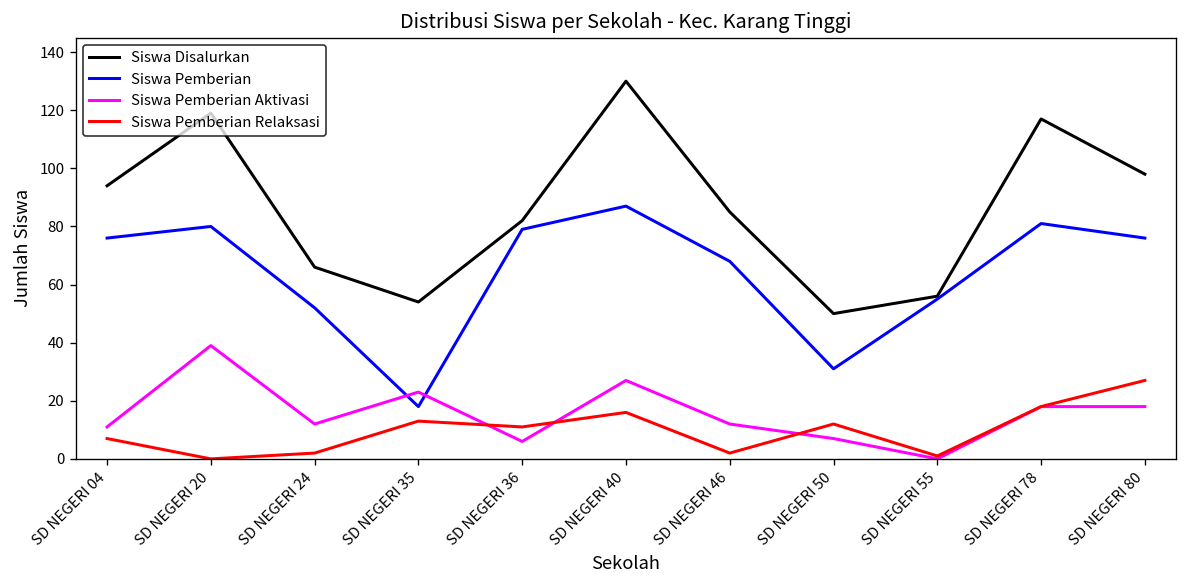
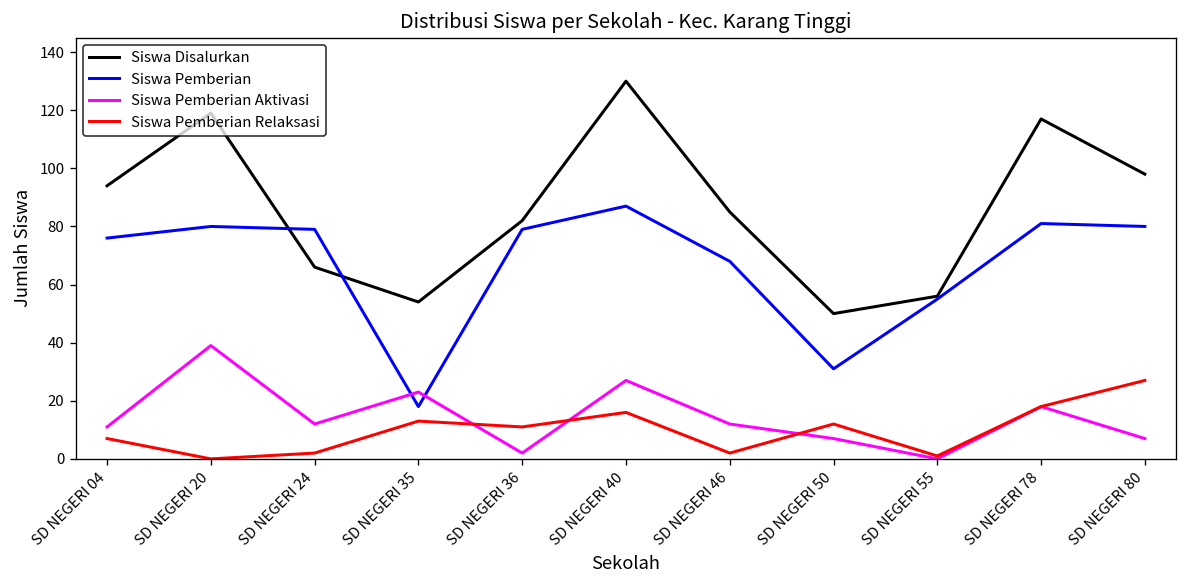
  {
    "Siswa Disalurkan": {
      "SD NEGERI 04": 94,
      "SD NEGERI 24": 66,
      "SD NEGERI 35": 54,
      "SD NEGERI 36": 82,
      "SD NEGERI 40": 130,
      "SD NEGERI 46": 85,
      "SD NEGERI 50": 50,
      "SD NEGERI 78": 117,
      "SD NEGERI 80": 98
    },
    "Siswa Pemberian": {
      "SD NEGERI 04": 76,
      "SD NEGERI 20": 80,
-     "SD NEGERI 24": 52,
+     "SD NEGERI 24": 79,
      "SD NEGERI 35": 18,
      "SD NEGERI 36": 79,
      "SD NEGERI 40": 87,
      "SD NEGERI 46": 68,
      "SD NEGERI 50": 31,
      "SD NEGERI 78": 81,
-     "SD NEGERI 80": 76
+     "SD NEGERI 80": 80
    },
    "Siswa Pemberian Aktivasi": {
      "SD NEGERI 04": 11,
      "SD NEGERI 20": 39,
      "SD NEGERI 24": 12,
      "SD NEGERI 35": 23,
-     "SD NEGERI 36": 6,
+     "SD NEGERI 36": 2,
      "SD NEGERI 40": 27,
      "SD NEGERI 46": 12,
      "SD NEGERI 50": 7,
-     "SD NEGERI 80": 18
+     "SD NEGERI 80": 7
    },
    "Siswa Pemberian Relaksasi": {
      "SD NEGERI 04": 7,
      "SD NEGERI 20": 0,
      "SD NEGERI 24": 2,
      "SD NEGERI 35": 13,
      "SD NEGERI 36": 11,
      "SD NEGERI 40": 16,
      "SD NEGERI 46": 2,
      "SD NEGERI 50": 12,
      "SD NEGERI 80": 27
    }
  }
